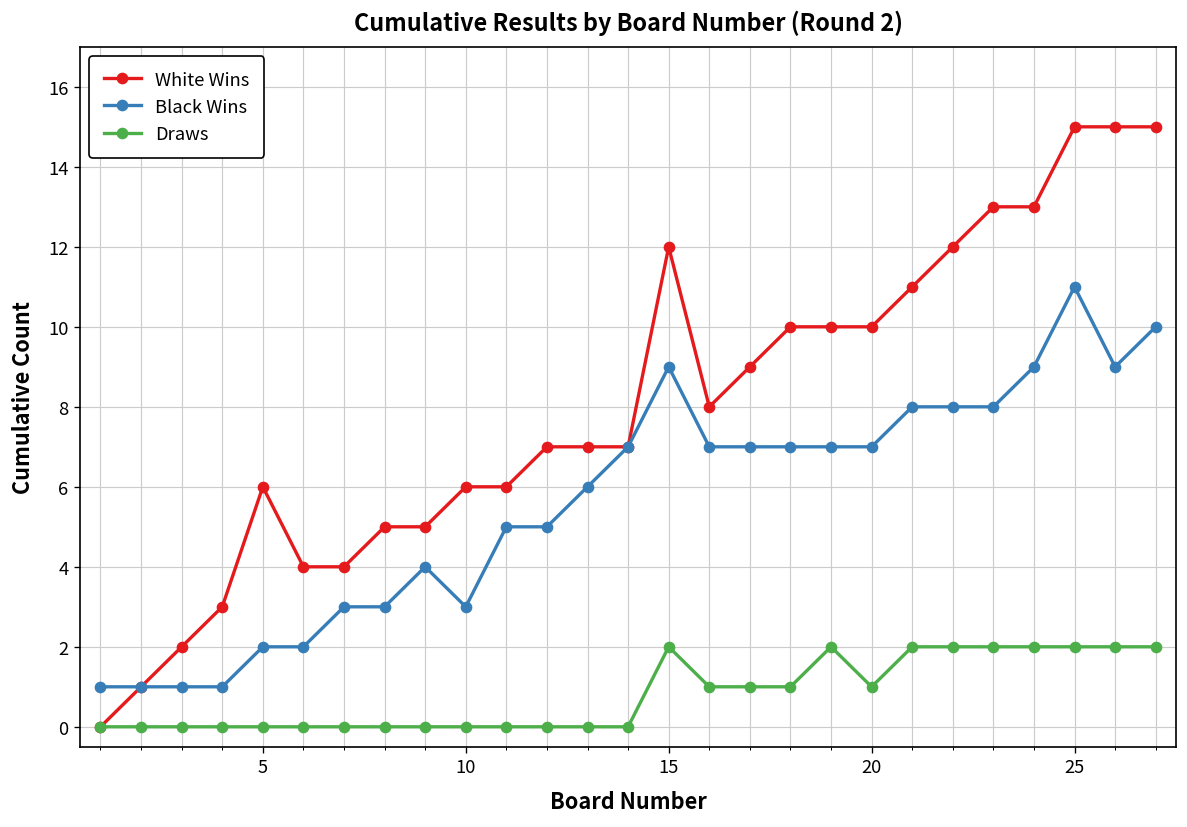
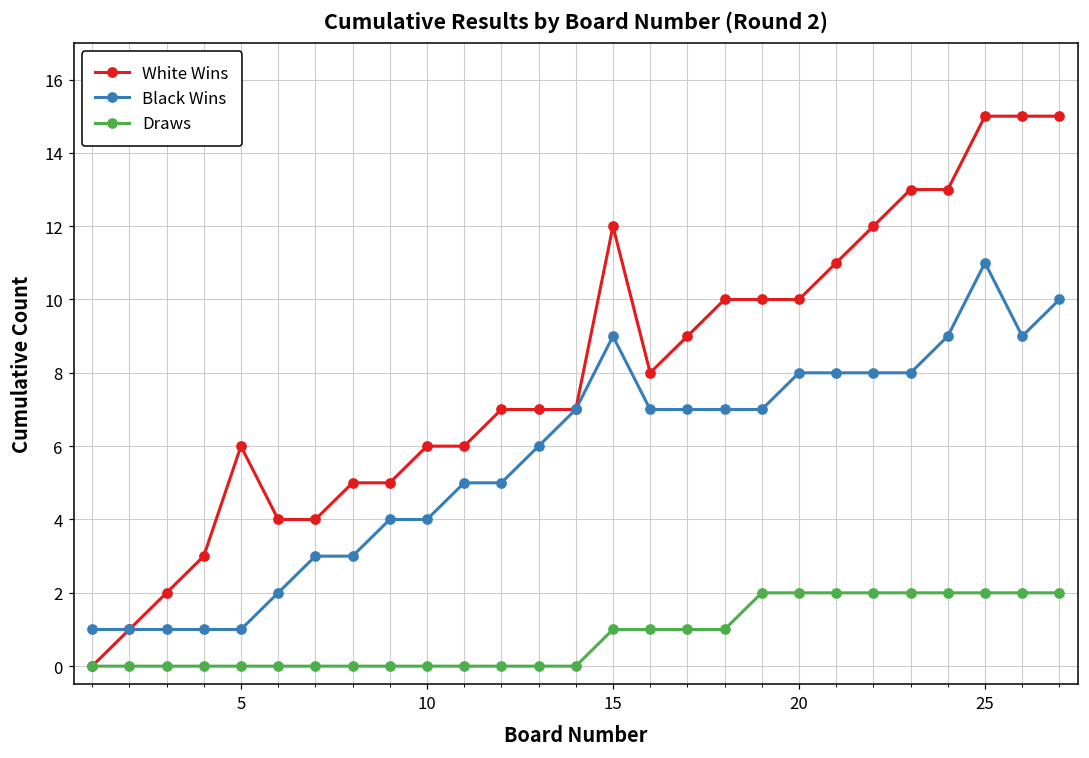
  {
    "White Wins": {
      "5": 6,
      "10": 6,
      "15": 12,
      "20": 10,
      "25": 15
    },
    "Black Wins": {
-     "5": 2,
-     "10": 3,
+     "5": 1,
+     "10": 4,
      "15": 9,
-     "20": 7,
+     "20": 8,
      "25": 11
    },
    "Draws": {
      "5": 0,
      "10": 0,
-     "15": 2,
-     "20": 1,
+     "15": 1,
+     "20": 2,
      "25": 2
    }
  }
